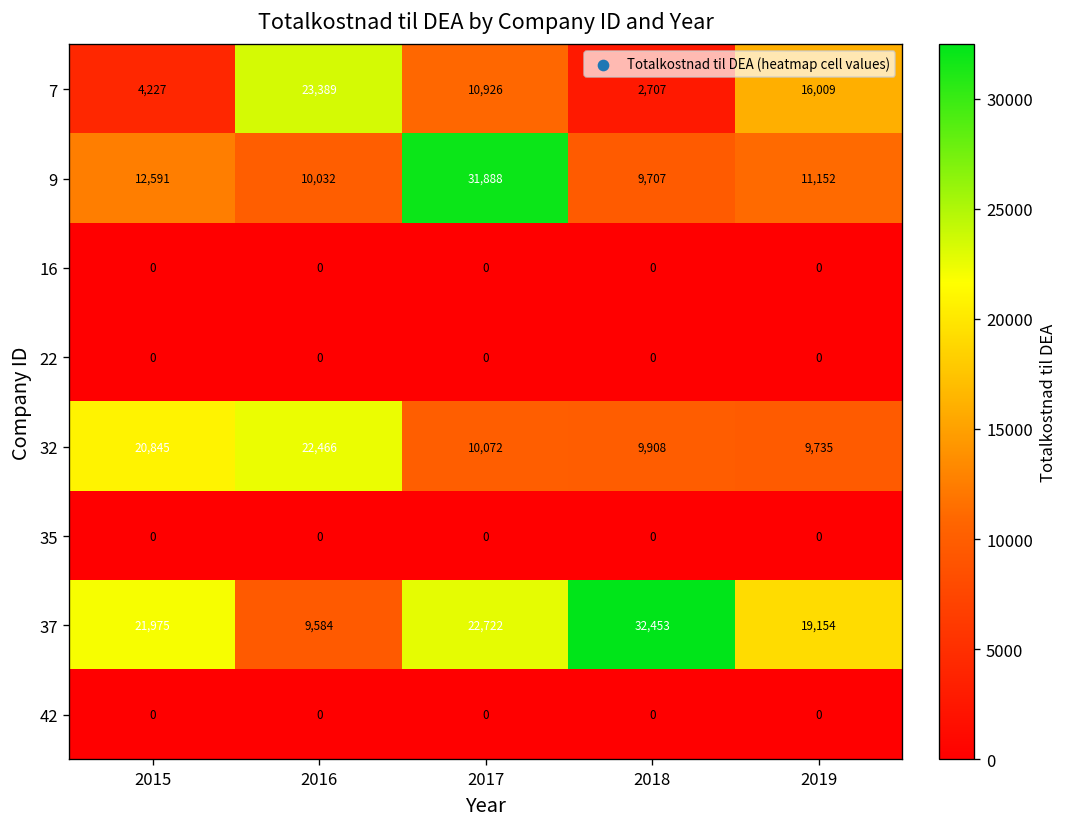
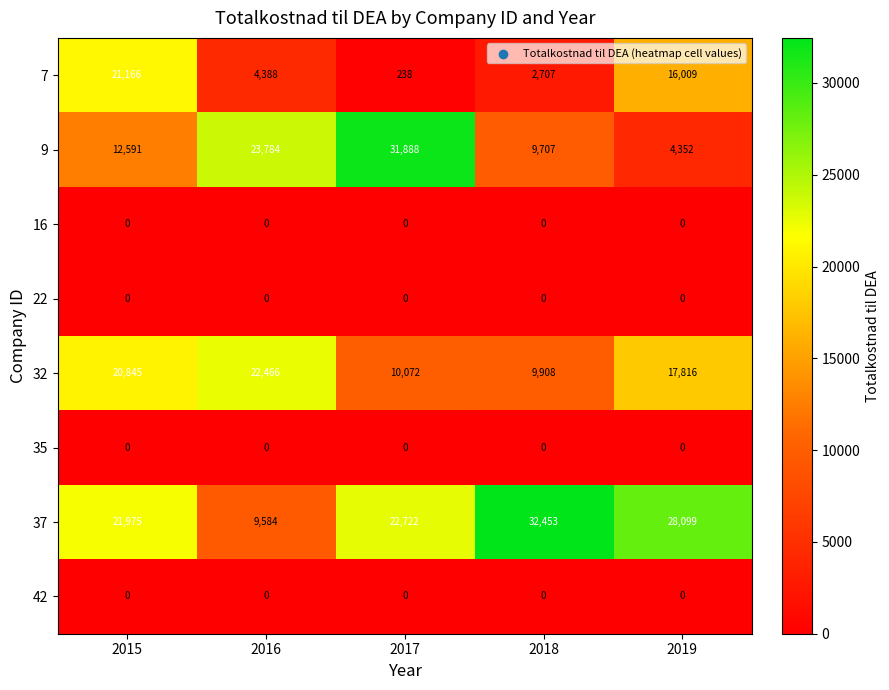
  {
    "7": {
-     "2015": "4,227",
-     "2016": "23,389",
-     "2017": "10,926",
+     "2015": "21,166",
+     "2016": "4,388",
+     "2017": "238",
      "2018": "2,707",
      "2019": "16,009"
    },
    "9": {
      "2015": "12,591",
-     "2016": "10,032",
+     "2016": "23,784",
      "2017": "31,888",
      "2018": "9,707",
-     "2019": "11,152"
+     "2019": "4,352"
    },
    "16": {
      "2015": "0",
      "2016": "0",
      "2017": "0",
      "2018": "0",
      "2019": "0"
    },
    "22": {
      "2015": "0",
      "2016": "0",
      "2017": "0",
      "2018": "0",
      "2019": "0"
    },
    "32": {
      "2015": "20,845",
      "2016": "22,466",
      "2017": "10,072",
      "2018": "9,908",
-     "2019": "9,735"
+     "2019": "17,816"
    },
    "35": {
      "2015": "0",
      "2016": "0",
      "2017": "0",
      "2018": "0",
      "2019": "0"
    },
    "37": {
      "2015": "21,975",
      "2016": "9,584",
      "2017": "22,722",
      "2018": "32,453",
-     "2019": "19,154"
+     "2019": "28,099"
    },
    "42": {
      "2015": "0",
      "2016": "0",
      "2017": "0",
      "2018": "0",
      "2019": "0"
    }
  }
